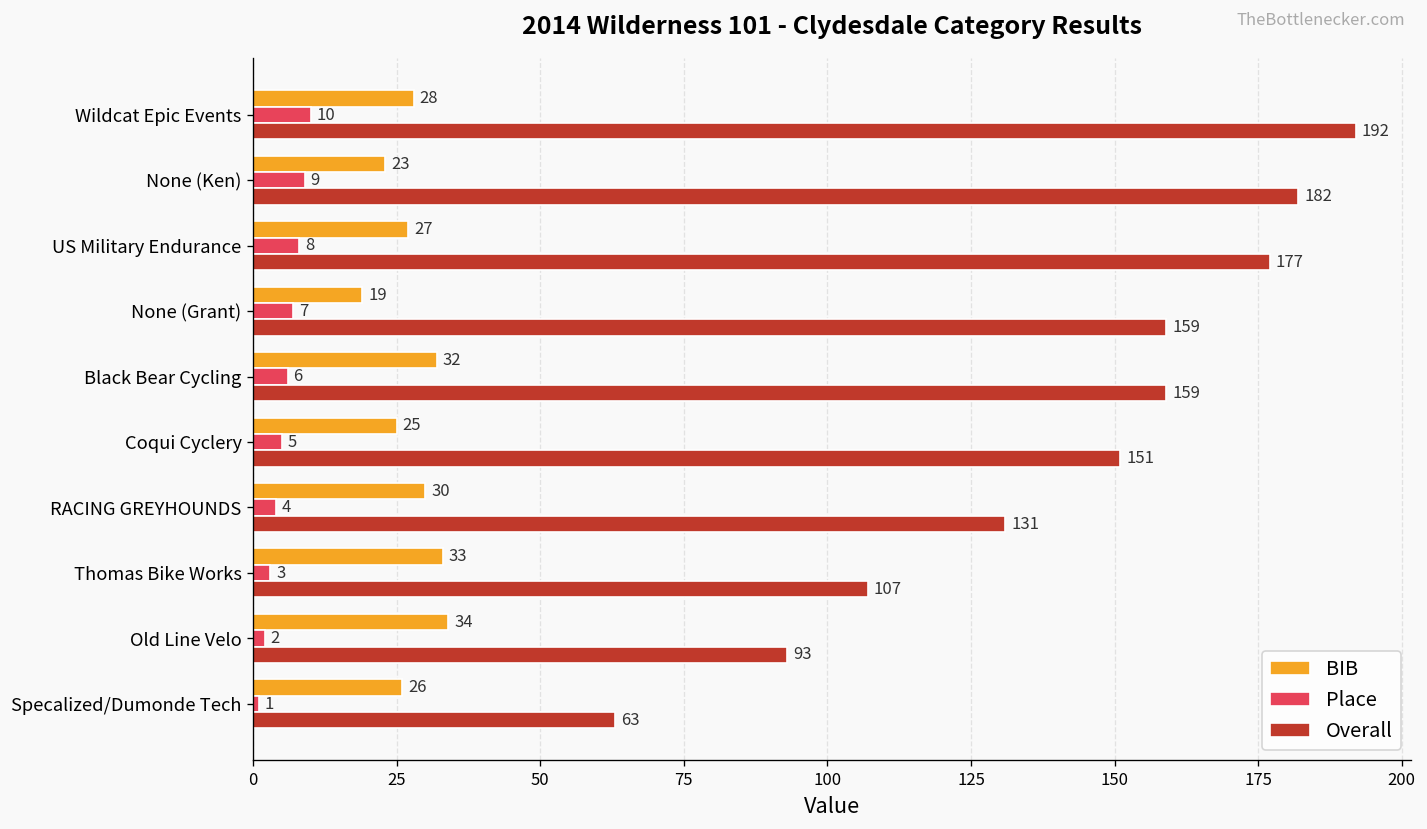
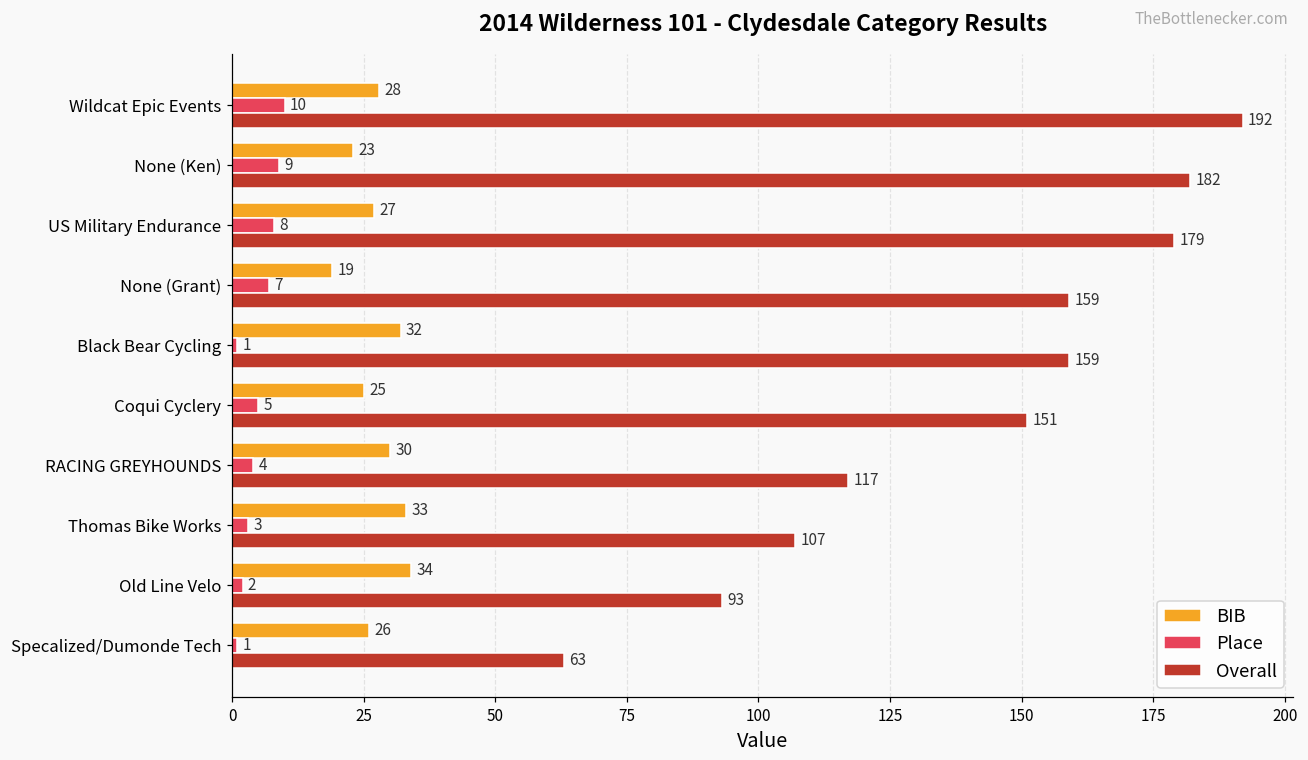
  {
    "BIB": {
      "Wildcat Epic Events": 28,
      "None (Ken)": 23,
      "US Military Endurance": 27,
      "None (Grant)": 19,
      "Black Bear Cycling": 32,
      "Coqui Cyclery": 25,
      "RACING GREYHOUNDS": 30,
      "Thomas Bike Works": 33,
      "Old Line Velo": 34,
      "Specalized/Dumonde Tech": 26
    },
    "Place": {
      "Wildcat Epic Events": 10,
      "None (Ken)": 9,
      "US Military Endurance": 8,
      "None (Grant)": 7,
-     "Black Bear Cycling": 6,
+     "Black Bear Cycling": 1,
      "Coqui Cyclery": 5,
      "RACING GREYHOUNDS": 4,
      "Thomas Bike Works": 3,
      "Old Line Velo": 2,
      "Specalized/Dumonde Tech": 1
    },
    "Overall": {
      "Wildcat Epic Events": 192,
      "None (Ken)": 182,
-     "US Military Endurance": 177,
+     "US Military Endurance": 179,
      "None (Grant)": 159,
      "Black Bear Cycling": 159,
      "Coqui Cyclery": 151,
-     "RACING GREYHOUNDS": 131,
+     "RACING GREYHOUNDS": 117,
      "Thomas Bike Works": 107,
      "Old Line Velo": 93,
      "Specalized/Dumonde Tech": 63
    }
  }
